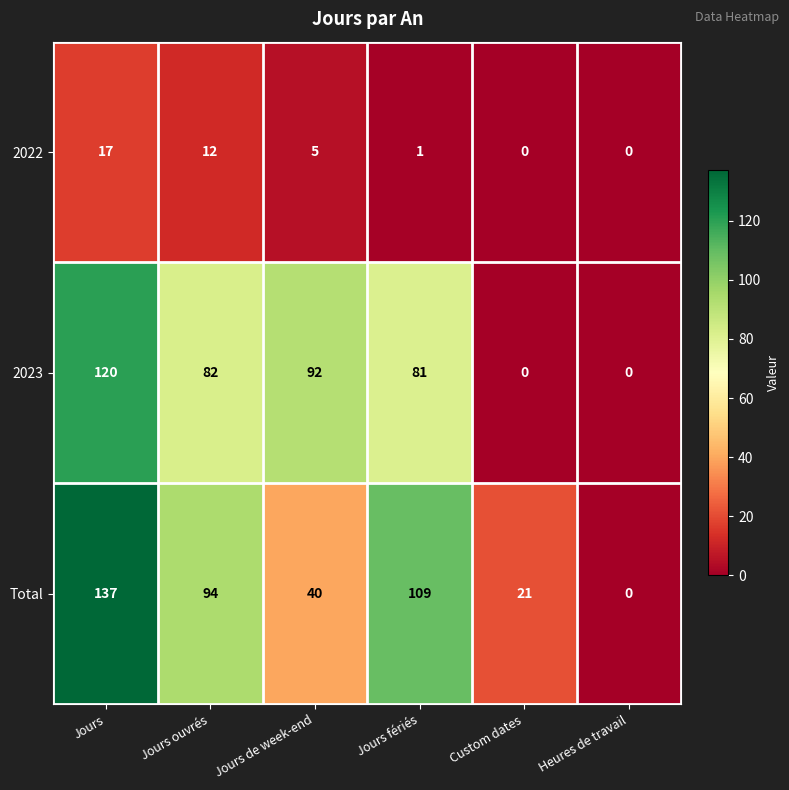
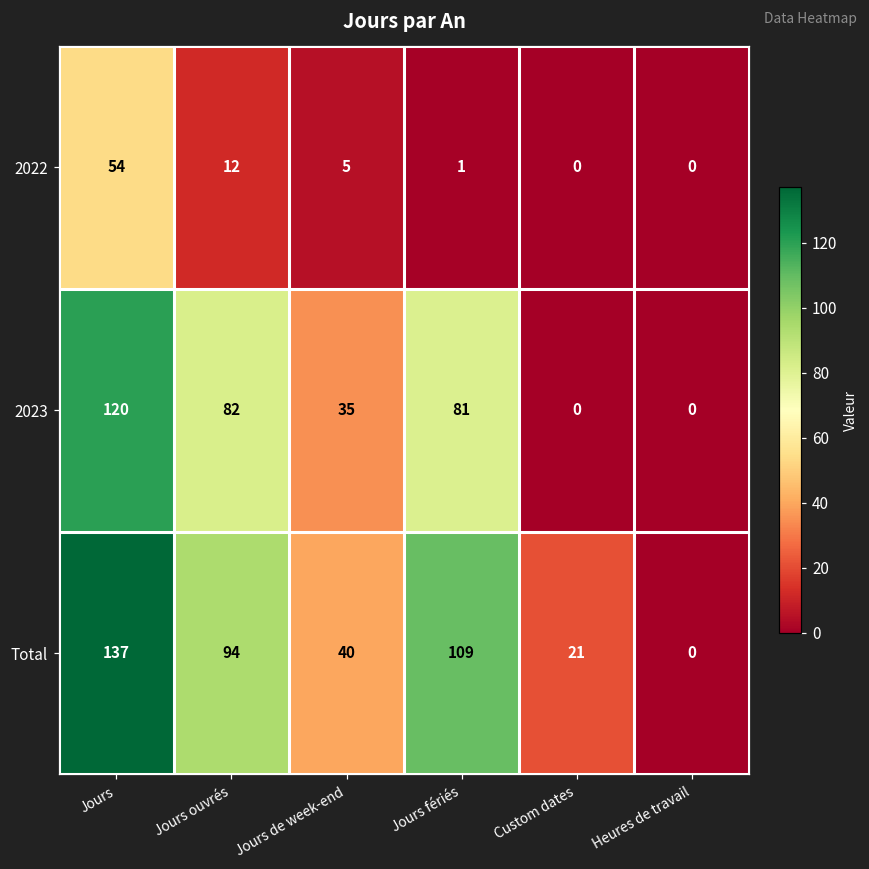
  {
    "2022": {
-     "Jours": 17,
+     "Jours": 54,
      "Jours ouvrés": 12,
      "Jours de week-end": 5,
      "Jours fériés": 1,
      "Custom dates": 0,
      "Heures de travail": 0
    },
    "2023": {
      "Jours": 120,
      "Jours ouvrés": 82,
-     "Jours de week-end": 92,
+     "Jours de week-end": 35,
      "Jours fériés": 81,
      "Custom dates": 0,
      "Heures de travail": 0
    },
    "Total": {
      "Jours": 137,
      "Jours ouvrés": 94,
      "Jours de week-end": 40,
      "Jours fériés": 109,
      "Custom dates": 21,
      "Heures de travail": 0
    }
  }
